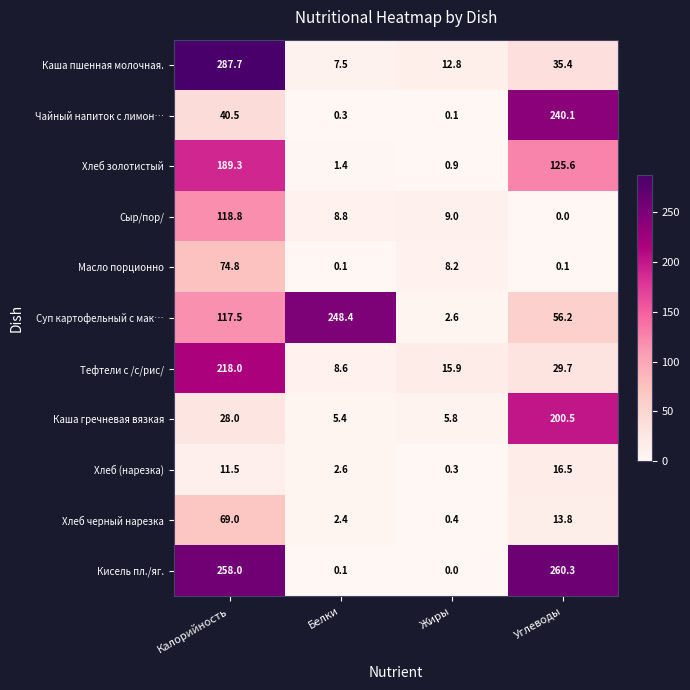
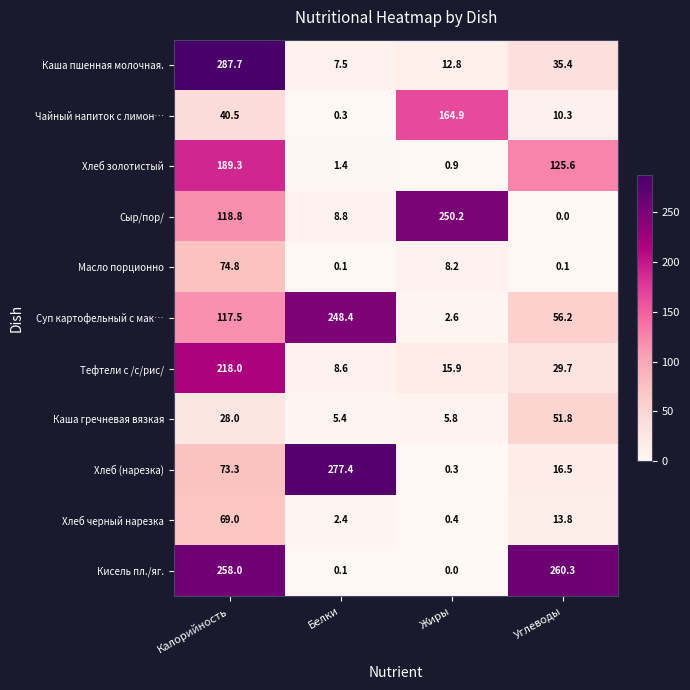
  {
    "Каша пшенная молочная.": {
      "Калорийность": 287.7,
      "Белки": 7.5,
      "Жиры": 12.8,
      "Углеводы": 35.4
    },
    "Чайный напиток с лимон…": {
      "Калорийность": 40.5,
      "Белки": 0.3,
-     "Жиры": 0.1,
-     "Углеводы": 240.1
+     "Жиры": 164.9,
+     "Углеводы": 10.3
    },
    "Хлеб золотистый": {
      "Калорийность": 189.3,
      "Белки": 1.4,
      "Жиры": 0.9,
      "Углеводы": 125.6
    },
    "Сыр/пор/": {
      "Калорийность": 118.8,
      "Белки": 8.8,
-     "Жиры": 9.0,
+     "Жиры": 250.2,
      "Углеводы": 0.0
    },
    "Масло порционно": {
      "Калорийность": 74.8,
      "Белки": 0.1,
      "Жиры": 8.2,
      "Углеводы": 0.1
    },
    "Суп картофельный с мак…": {
      "Калорийность": 117.5,
      "Белки": 248.4,
      "Жиры": 2.6,
      "Углеводы": 56.2
    },
    "Тефтели с /с/рис/": {
      "Калорийность": 218.0,
      "Белки": 8.6,
      "Жиры": 15.9,
      "Углеводы": 29.7
    },
    "Каша гречневая вязкая": {
      "Калорийность": 28.0,
      "Белки": 5.4,
      "Жиры": 5.8,
-     "Углеводы": 200.5
+     "Углеводы": 51.8
    },
    "Хлеб (нарезка)": {
-     "Калорийность": 11.5,
-     "Белки": 2.6,
+     "Калорийность": 73.3,
+     "Белки": 277.4,
      "Жиры": 0.3,
      "Углеводы": 16.5
    },
    "Хлеб черный нарезка": {
      "Калорийность": 69.0,
      "Белки": 2.4,
      "Жиры": 0.4,
      "Углеводы": 13.8
    },
    "Кисель пл./яг.": {
      "Калорийность": 258.0,
      "Белки": 0.1,
      "Жиры": 0.0,
      "Углеводы": 260.3
    }
  }
